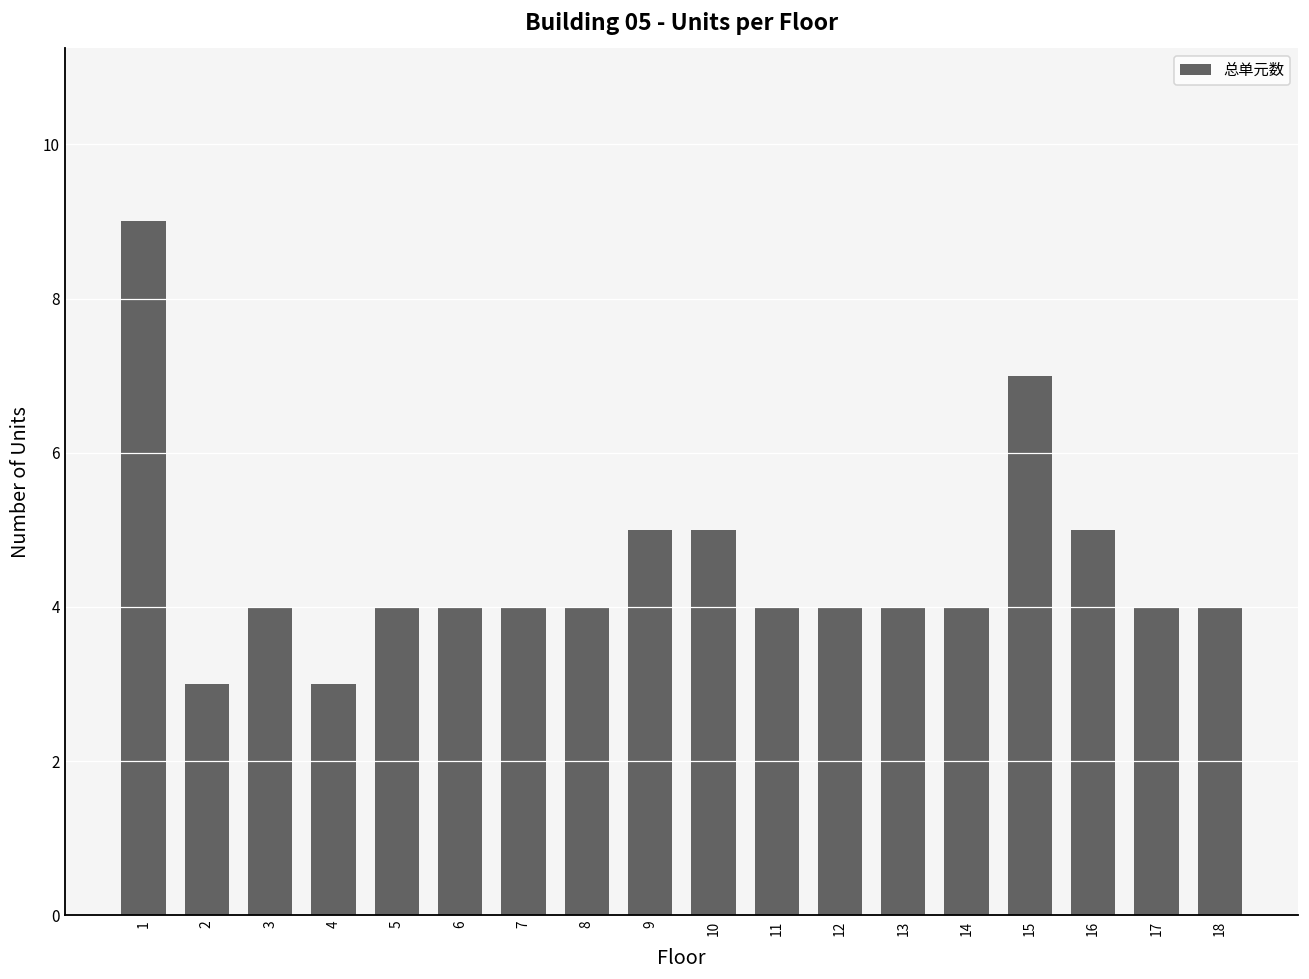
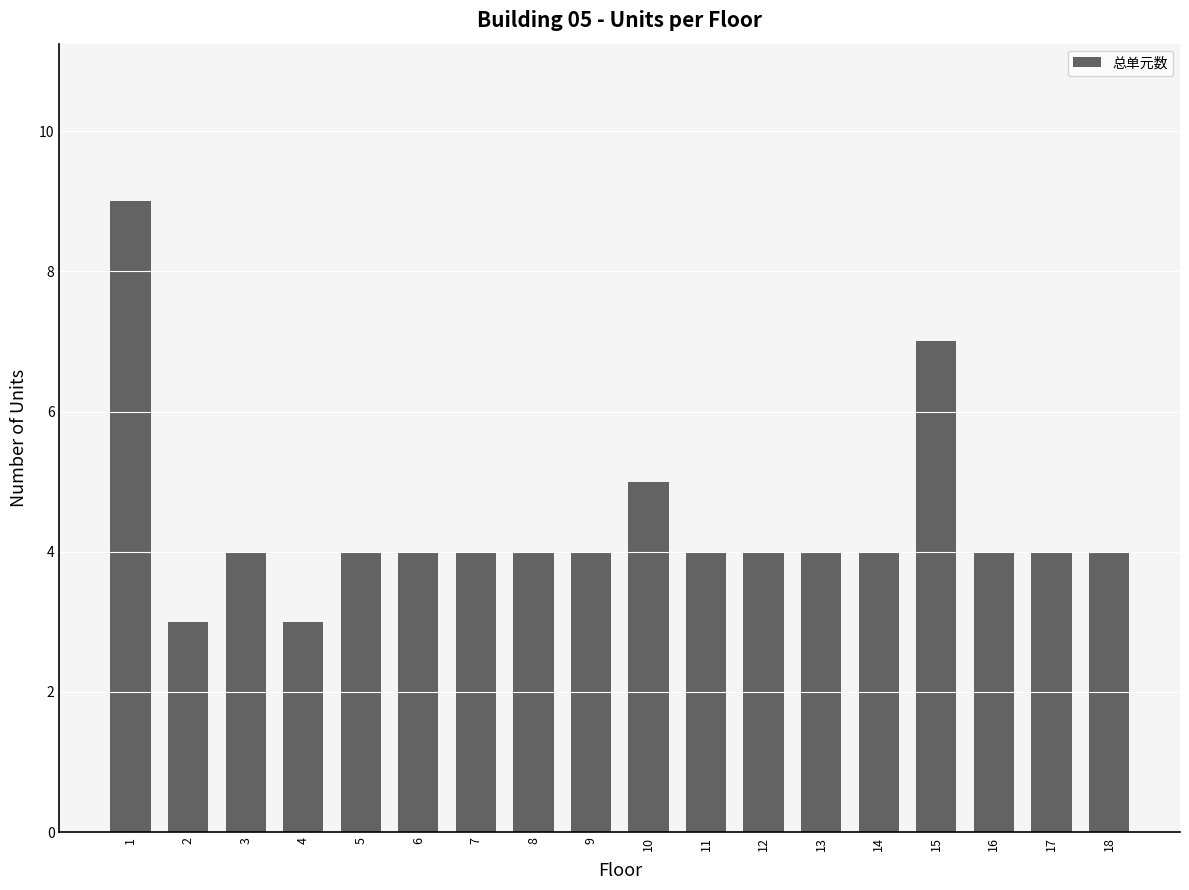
  {
    "1": 9,
    "2": 3,
    "3": 4,
    "4": 3,
    "5": 4,
    "6": 4,
    "7": 4,
    "8": 4,
-   "9": 5,
+   "9": 4,
    "10": 5,
    "11": 4,
    "12": 4,
    "13": 4,
    "14": 4,
    "15": 7,
-   "16": 5,
+   "16": 4,
    "17": 4,
    "18": 4
  }
